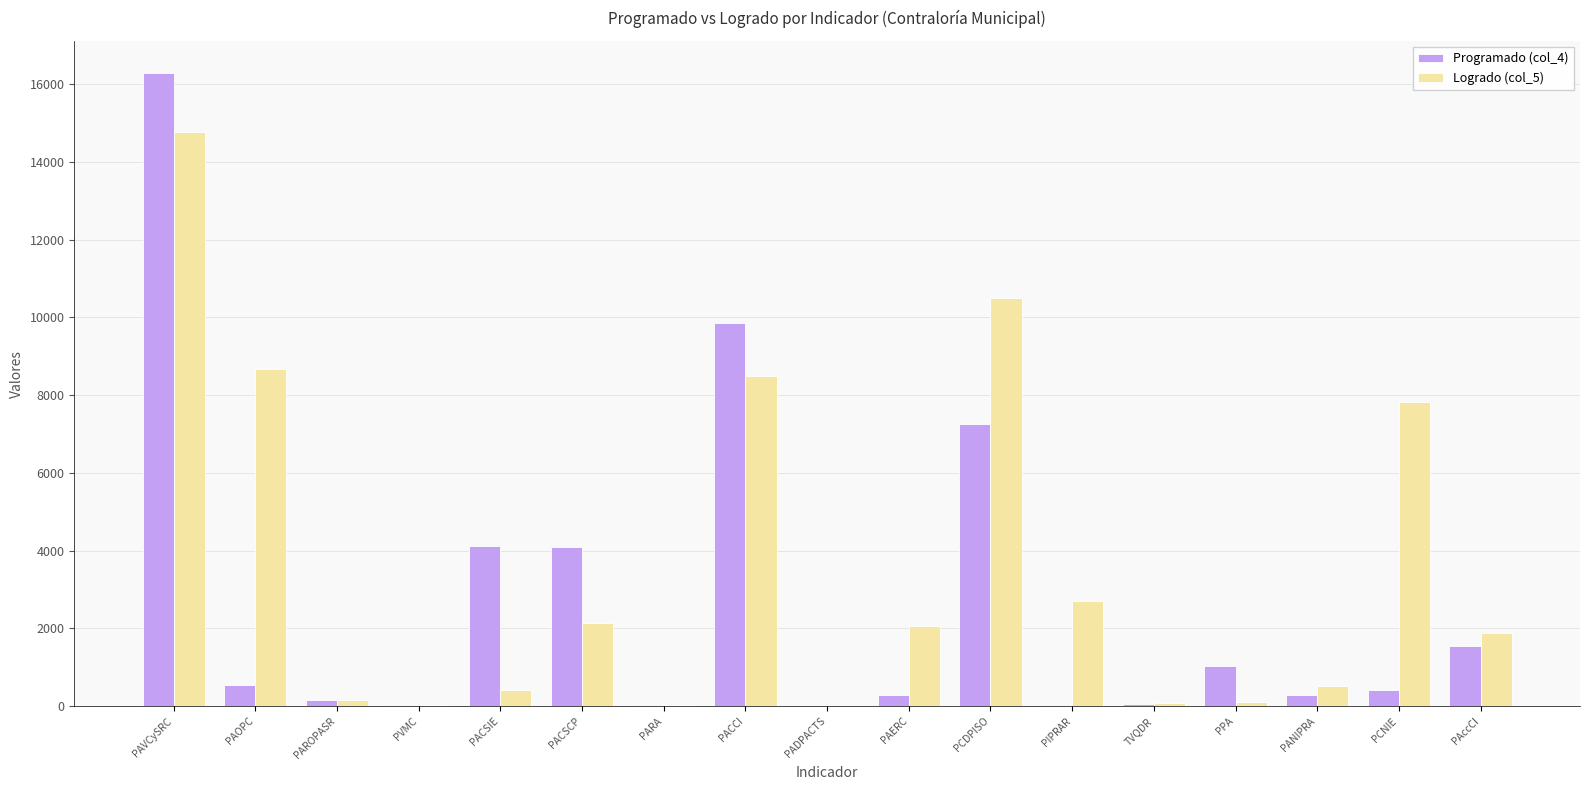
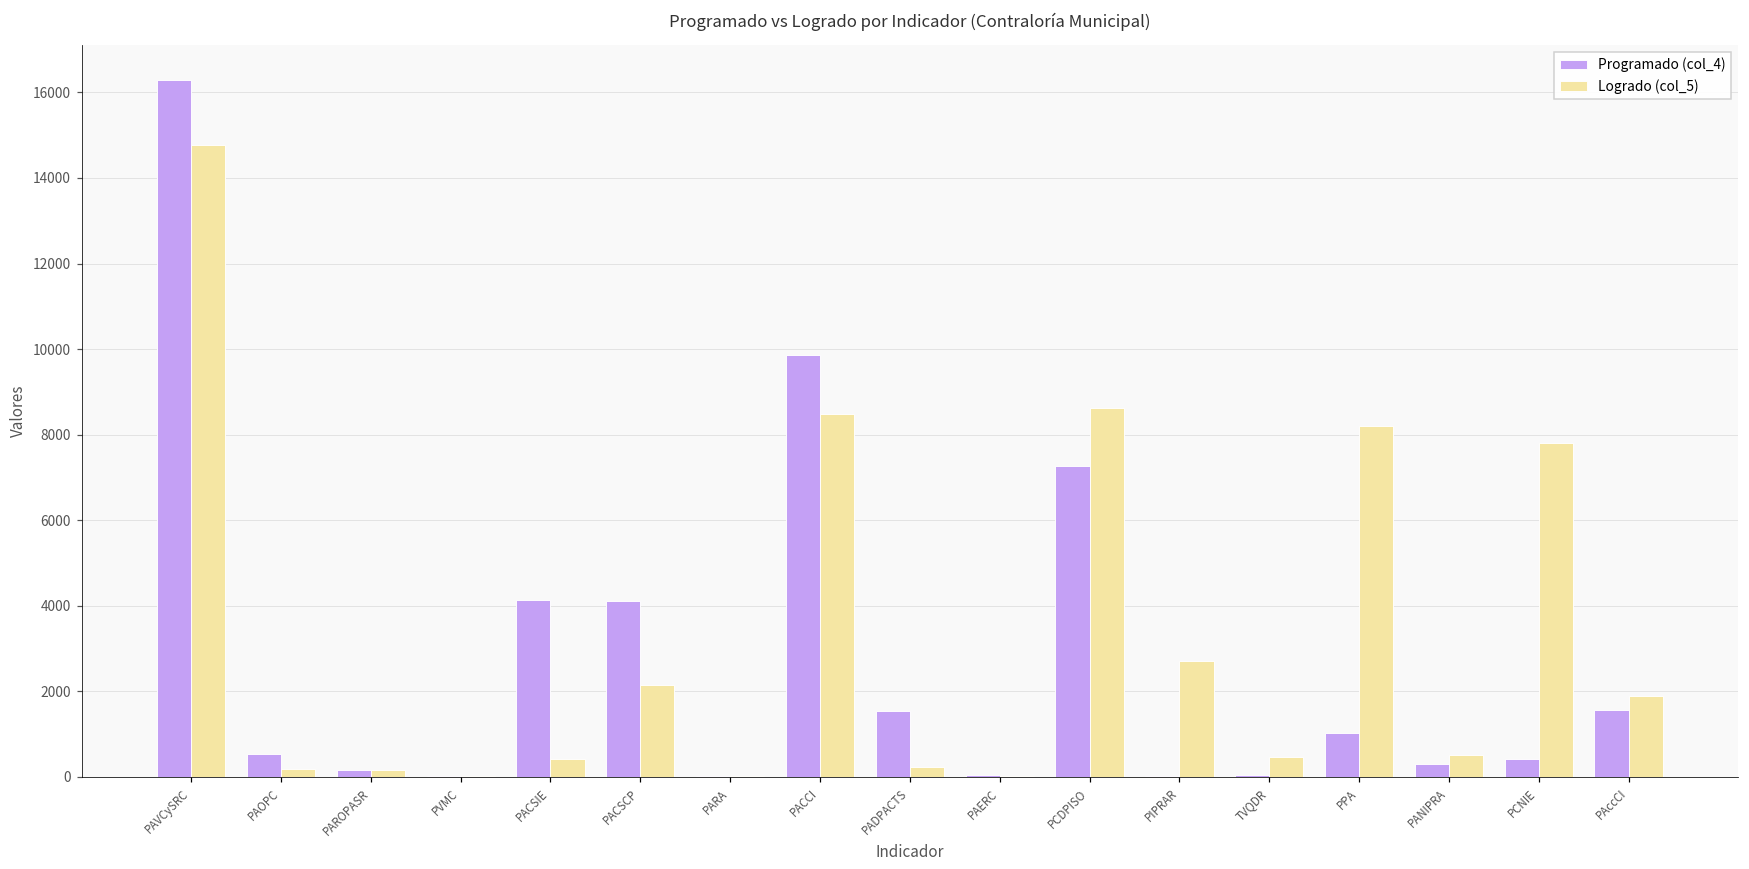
  {
    "Programado (col_4)": {
      "PAVCySRC": 16300,
      "PAOPC": 500,
      "PAROPASR": 200,
      "PACSIE": 4100,
      "PACSCP": 4100,
      "PACCI": 9900,
-     "PADPACTS": 0,
-     "PAERC": 300,
+     "PADPACTS": 1500,
+     "PAERC": 100,
      "PCDPISO": 7300,
      "PPA": 1000,
      "PANIPRA": 300,
      "PCNIE": 400,
      "PAccCI": 1600
    },
    "Logrado (col_5)": {
      "PAVCySRC": 14800,
-     "PAOPC": 8700,
+     "PAOPC": 200,
      "PAROPASR": 200,
      "PACSIE": 400,
      "PACSCP": 2100,
      "PACCI": 8500,
-     "PADPACTS": 0,
-     "PAERC": 2100,
-     "PCDPISO": 10500,
+     "PADPACTS": 200,
+     "PAERC": 0,
+     "PCDPISO": 8600,
      "PIPRAR": 2700,
-     "TVQDR": 100,
-     "PPA": 100,
+     "TVQDR": 500,
+     "PPA": 8200,
      "PANIPRA": 500,
      "PCNIE": 7800,
      "PAccCI": 1900
    }
  }
